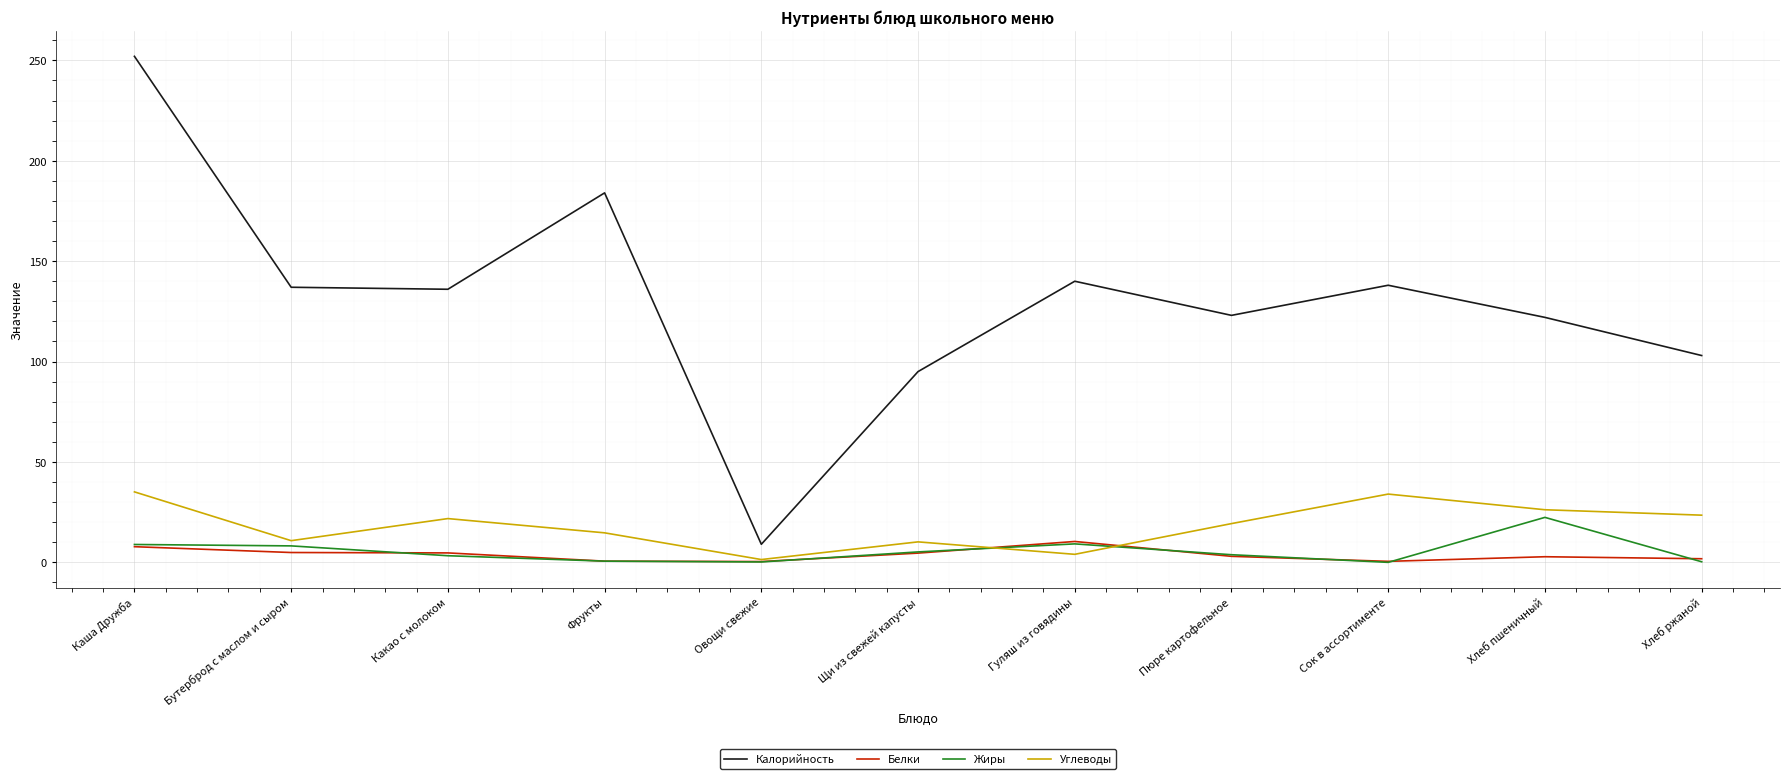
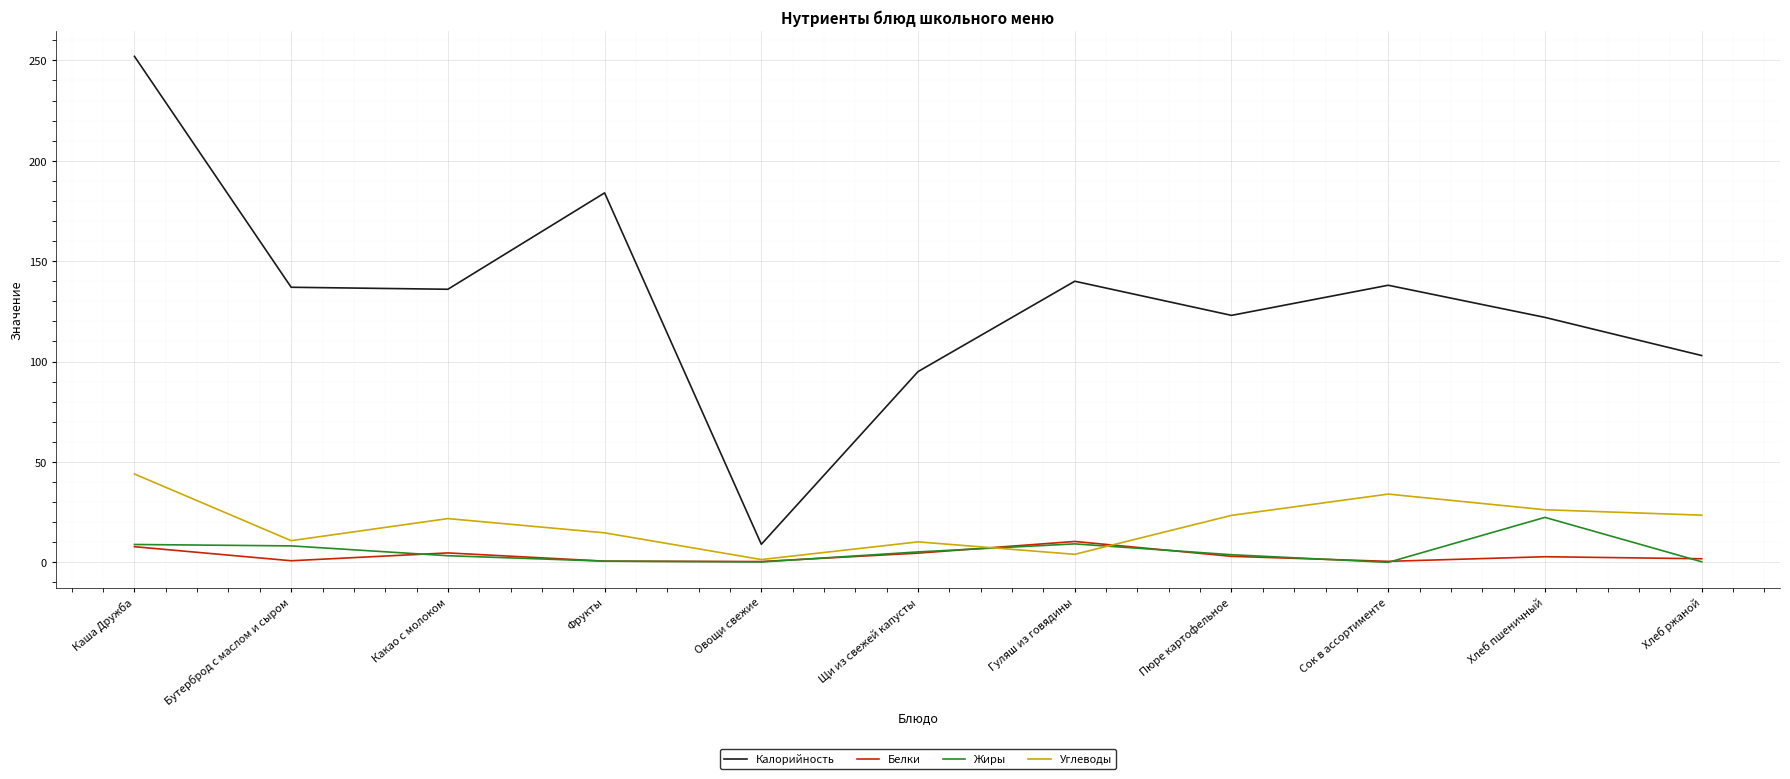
  {
    "Калорийность": {
      "Каша Дружба": 252,
      "Бутерброд с маслом и сыром": 137,
      "Какао с молоком": 136,
      "Фрукты": 184,
      "Овощи свежие": 9,
      "Щи из свежей капусты": 95,
      "Гуляш из говядины": 140,
      "Пюре картофельное": 123,
      "Сок в ассортименте": 138,
      "Хлеб пшеничный": 122,
      "Хлеб ржаной": 103
    },
    "Белки": {
-     "Бутерброд с маслом и сыром": 5,
+     "Бутерброд с маслом и сыром": 1,
      "Какао с молоком": 5,
      "Хлеб пшеничный": 3,
      "Хлеб ржаной": 2
    },
    "Жиры": {
      "Бутерброд с маслом и сыром": 8,
      "Какао с молоком": 3,
      "Хлеб пшеничный": 22,
      "Хлеб ржаной": 0
    },
    "Углеводы": {
-     "Каша Дружба": 35,
+     "Каша Дружба": 44,
      "Бутерброд с маслом и сыром": 11,
      "Какао с молоком": 22,
      "Фрукты": 15,
      "Щи из свежей капусты": 10,
      "Гуляш из говядины": 4,
-     "Пюре картофельное": 19,
+     "Пюре картофельное": 23,
      "Сок в ассортименте": 34,
      "Хлеб пшеничный": 26,
      "Хлеб ржаной": 24
    }
  }
